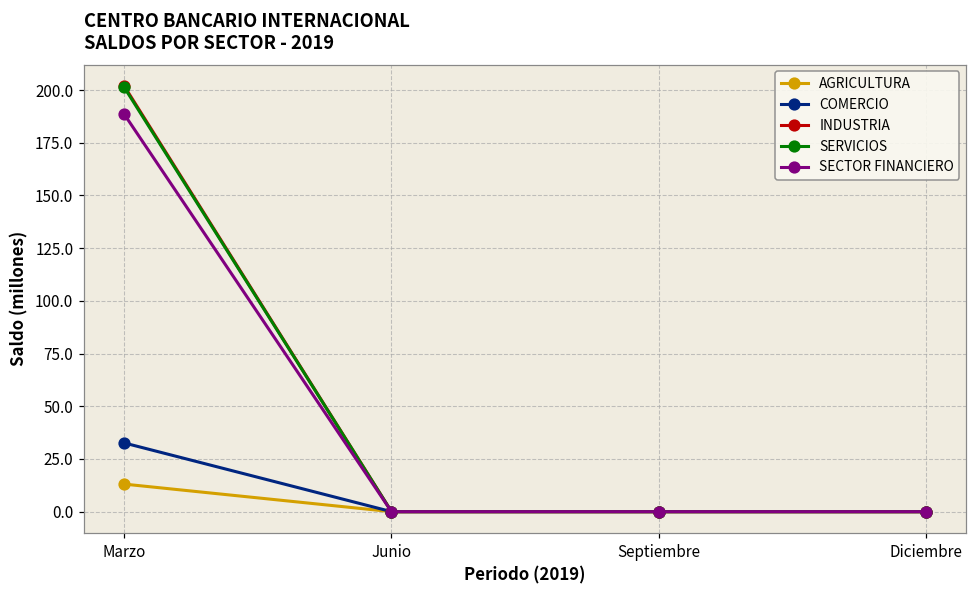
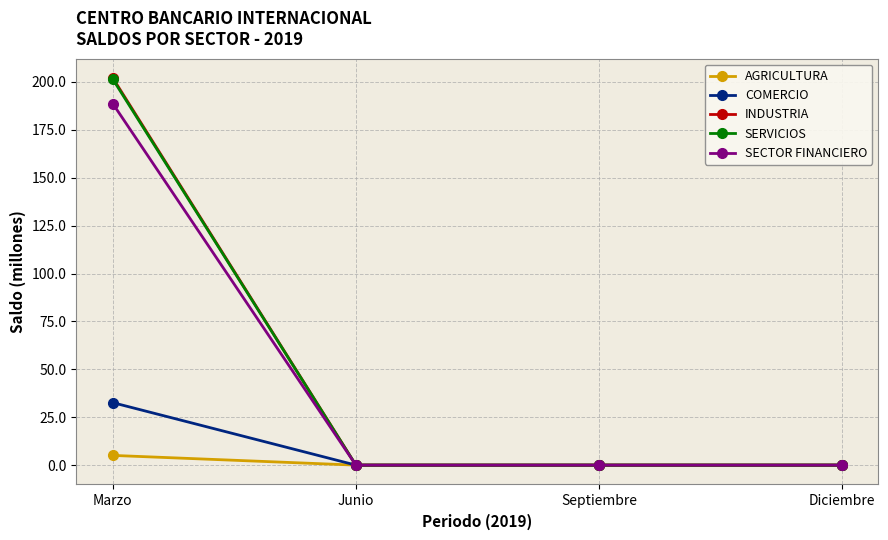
  {
    "AGRICULTURA": {
-     "Marzo": 13
+     "Marzo": 5
    },
    "COMERCIO": {
      "Marzo": 33
    },
    "SECTOR FINANCIERO": {
      "Marzo": 189
    }
  }
